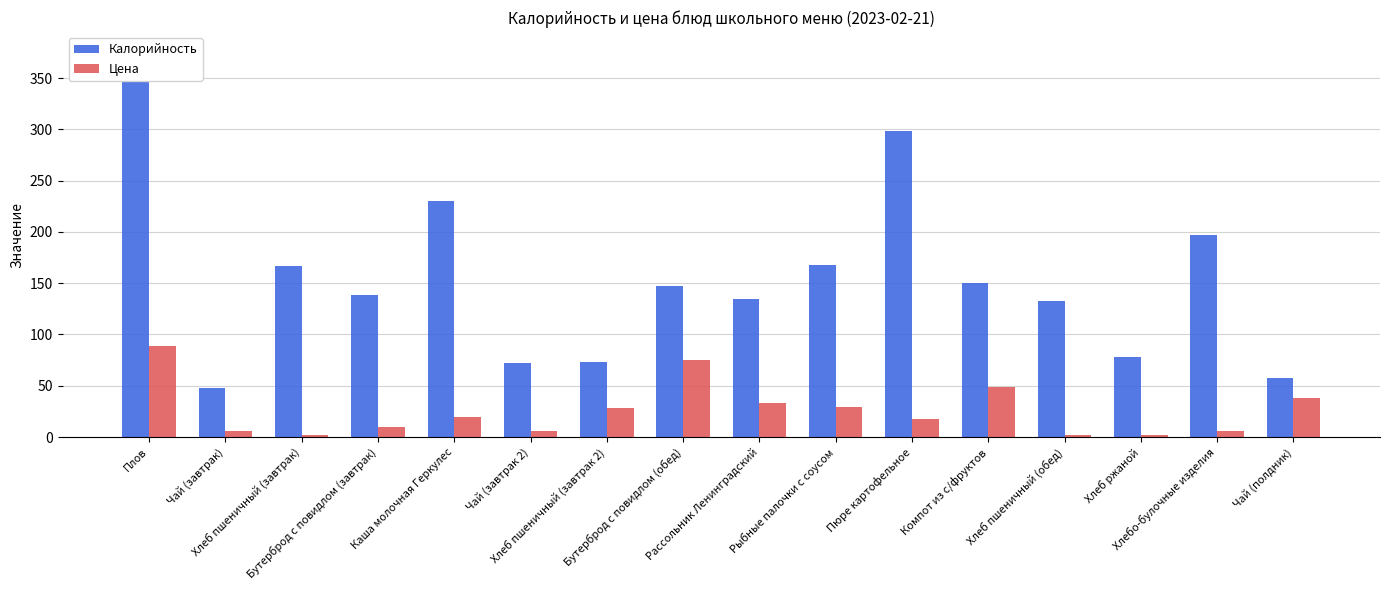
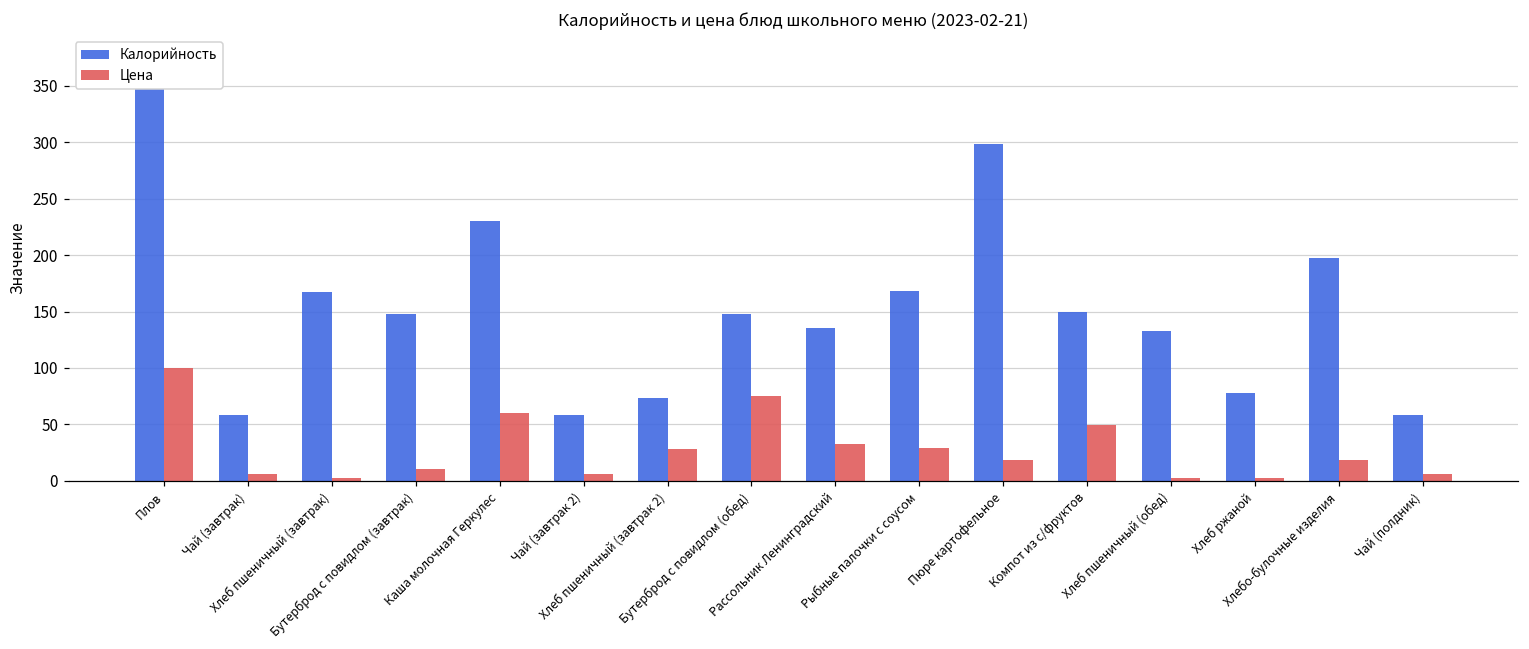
  {
    "Калорийность": {
-     "Чай (завтрак)": 48,
+     "Чай (завтрак)": 58,
      "Хлеб пшеничный (завтрак)": 167,
-     "Бутерброд с повидлом (завтрак)": 139,
+     "Бутерброд с повидлом (завтрак)": 148,
      "Каша молочная Геркулес": 230,
-     "Чай (завтрак 2)": 72,
+     "Чай (завтрак 2)": 58,
      "Хлеб пшеничный (завтрак 2)": 73,
      "Бутерброд с повидлом (обед)": 148,
      "Рассольник Ленинградский": 135,
      "Рыбные палочки с соусом": 168,
      "Пюре картофельное": 298,
      "Компот из с/фруктов": 150,
      "Хлеб пшеничный (обед)": 133,
      "Хлеб ржаной": 78,
      "Хлебо-булочные изделия": 197,
      "Чай (полдник)": 58
    },
    "Цена": {
-     "Плов": 89,
+     "Плов": 100,
      "Чай (завтрак)": 6,
      "Хлеб пшеничный (завтрак)": 3,
      "Бутерброд с повидлом (завтрак)": 10,
-     "Каша молочная Геркулес": 20,
+     "Каша молочная Геркулес": 60,
      "Чай (завтрак 2)": 6,
      "Хлеб пшеничный (завтрак 2)": 28,
      "Бутерброд с повидлом (обед)": 75,
      "Рассольник Ленинградский": 33,
      "Рыбные палочки с соусом": 29,
      "Пюре картофельное": 18,
      "Компот из с/фруктов": 49,
      "Хлеб пшеничный (обед)": 3,
      "Хлеб ржаной": 3,
-     "Хлебо-булочные изделия": 6,
-     "Чай (полдник)": 38
+     "Хлебо-булочные изделия": 18,
+     "Чай (полдник)": 6
    }
  }
